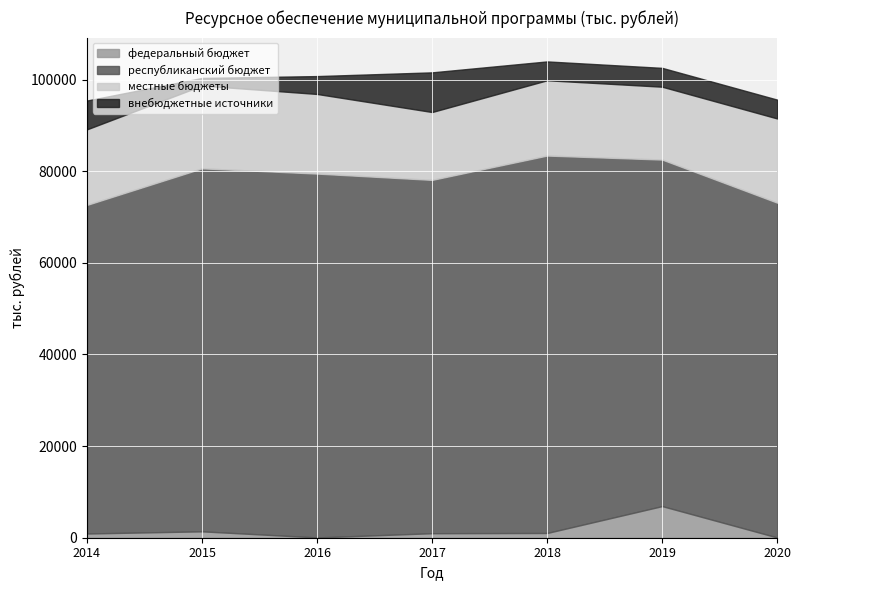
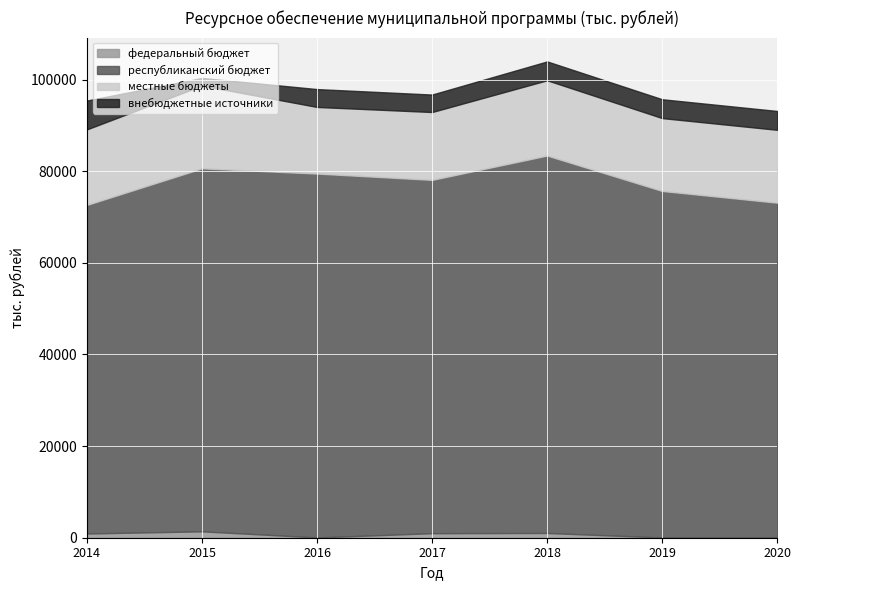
  {
    "федеральный бюджет": {
      "2014": 1000,
      "2015": 1000,
      "2017": 1000,
      "2018": 1000,
-     "2019": 7000
+     "2019": 0
    },
    "республиканский бюджет": {
      "2014": 72000,
      "2015": 79000,
      "2016": 79000,
      "2017": 77000,
      "2018": 82000,
      "2019": 76000,
      "2020": 73000
    },
    "местные бюджеты": {
      "2014": 16000,
-     "2016": 17000,
+     "2016": 15000,
      "2017": 15000,
      "2018": 16000,
      "2019": 16000,
-     "2020": 18000
+     "2020": 16000
    },
    "внебюджетные источники": {
      "2014": 6000,
      "2016": 4000,
-     "2017": 9000,
+     "2017": 4000,
      "2018": 4000,
      "2019": 4000,
      "2020": 4000
    }
  }
